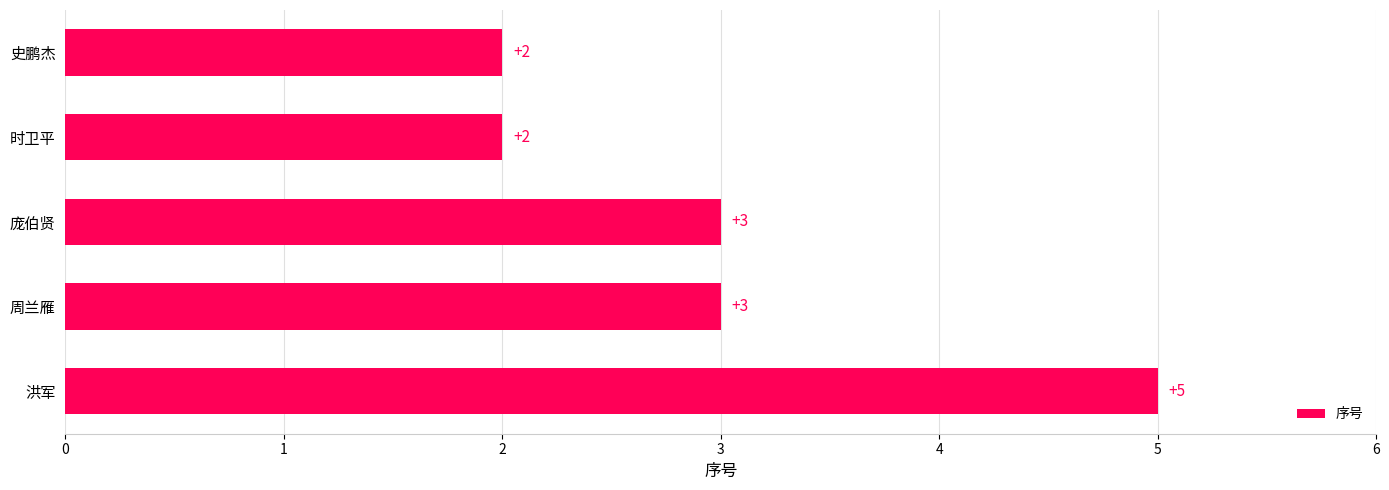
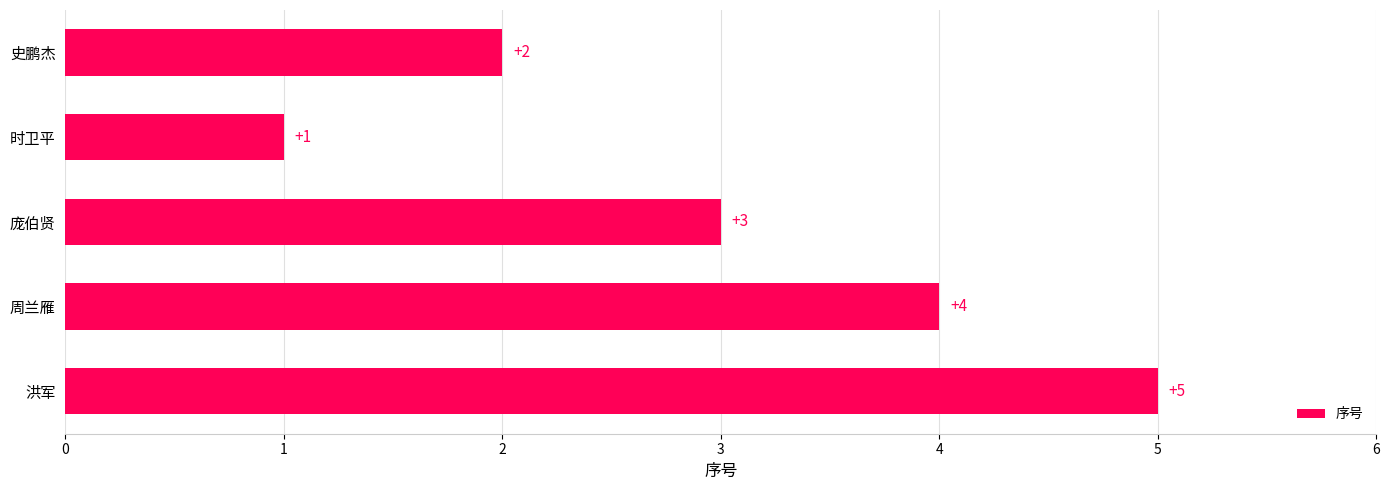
  {
    "史鹏杰": "+2",
-   "时卫平": "+2",
+   "时卫平": "+1",
    "庞伯贤": "+3",
-   "周兰雁": "+3",
+   "周兰雁": "+4",
    "洪军": "+5"
  }
